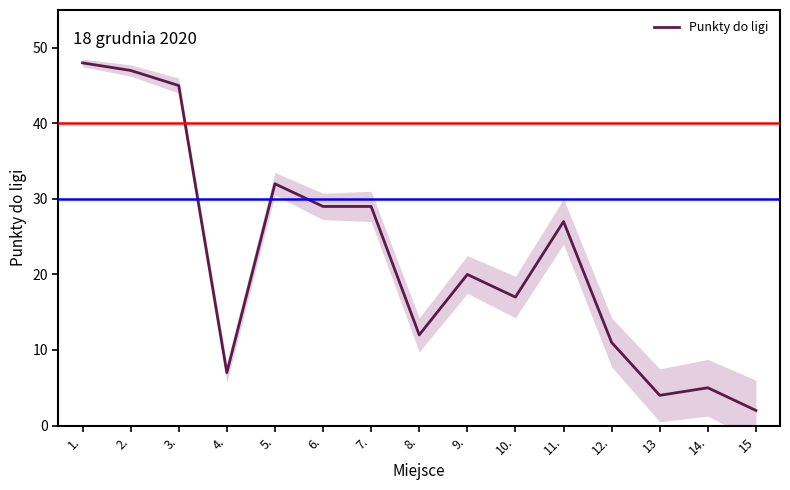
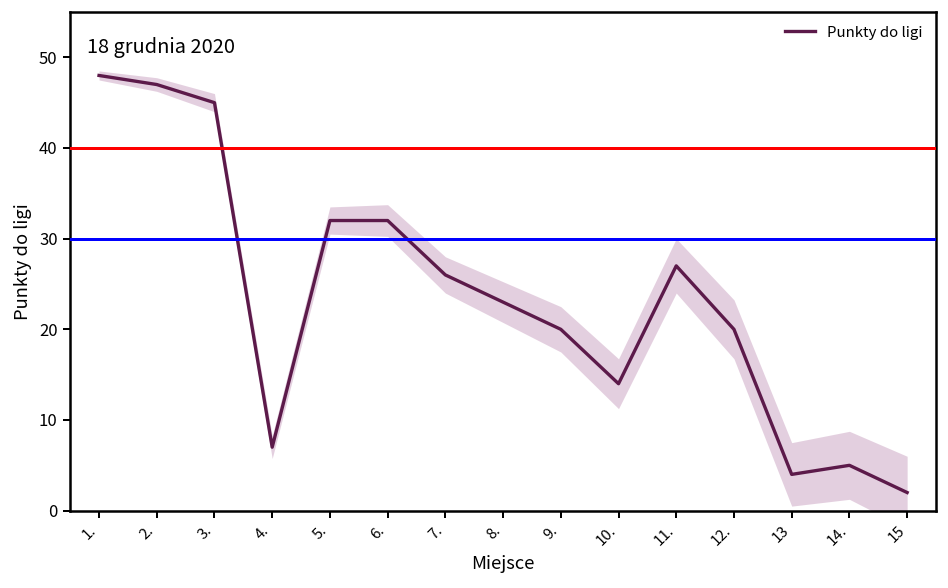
  {
    "Punkty do ligi": {
      "1.": 48,
      "2.": 47,
      "3.": 45,
      "4.": 7,
      "5.": 32,
-     "6.": 29,
-     "7.": 29,
-     "8.": 12,
+     "6.": 32,
+     "7.": 26,
+     "8.": 23,
      "9.": 20,
-     "10.": 17,
+     "10.": 14,
      "11.": 27,
-     "12.": 11,
+     "12.": 20,
      "13": 4,
      "14.": 5,
      "15": 2
    }
  }
